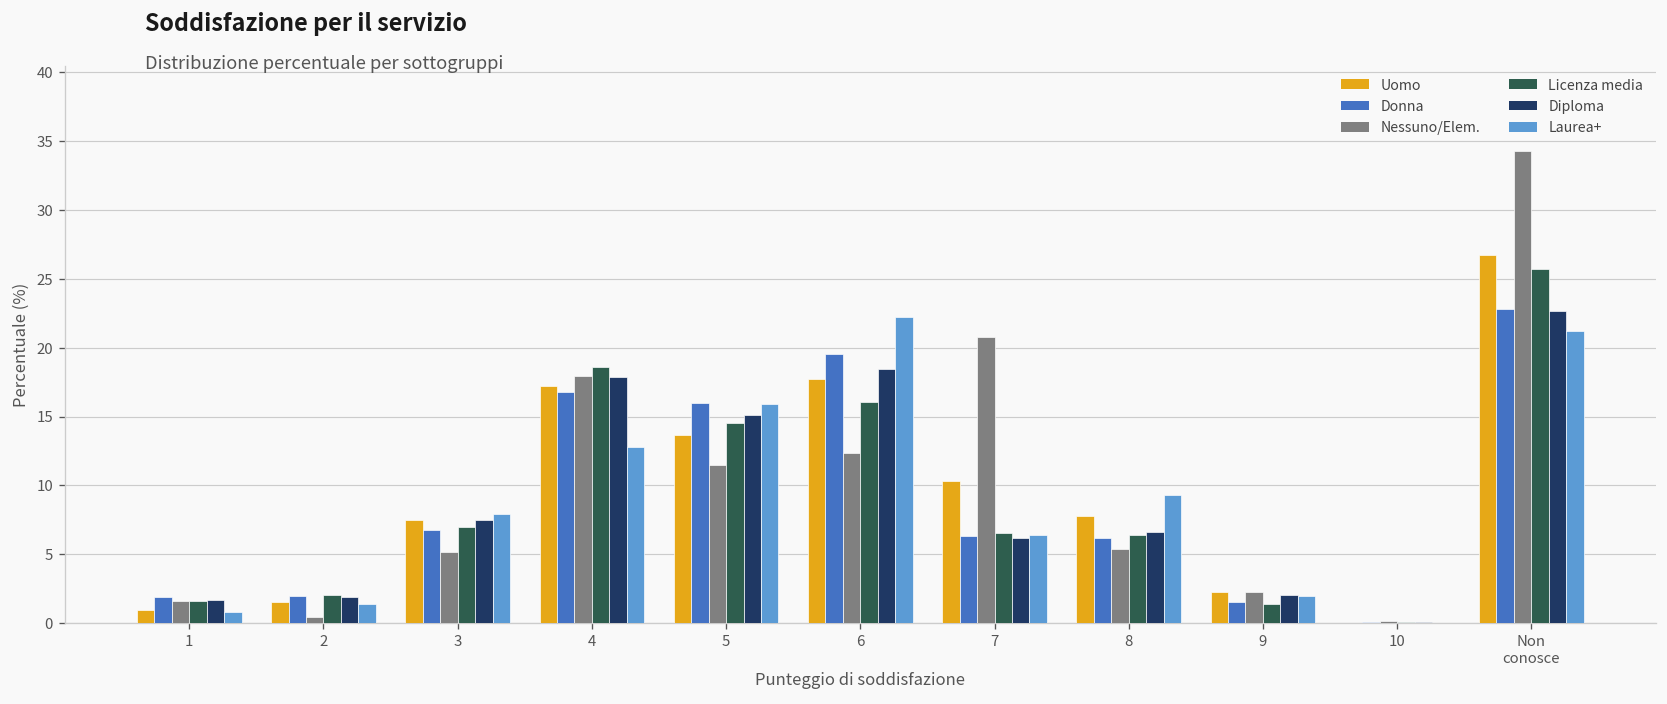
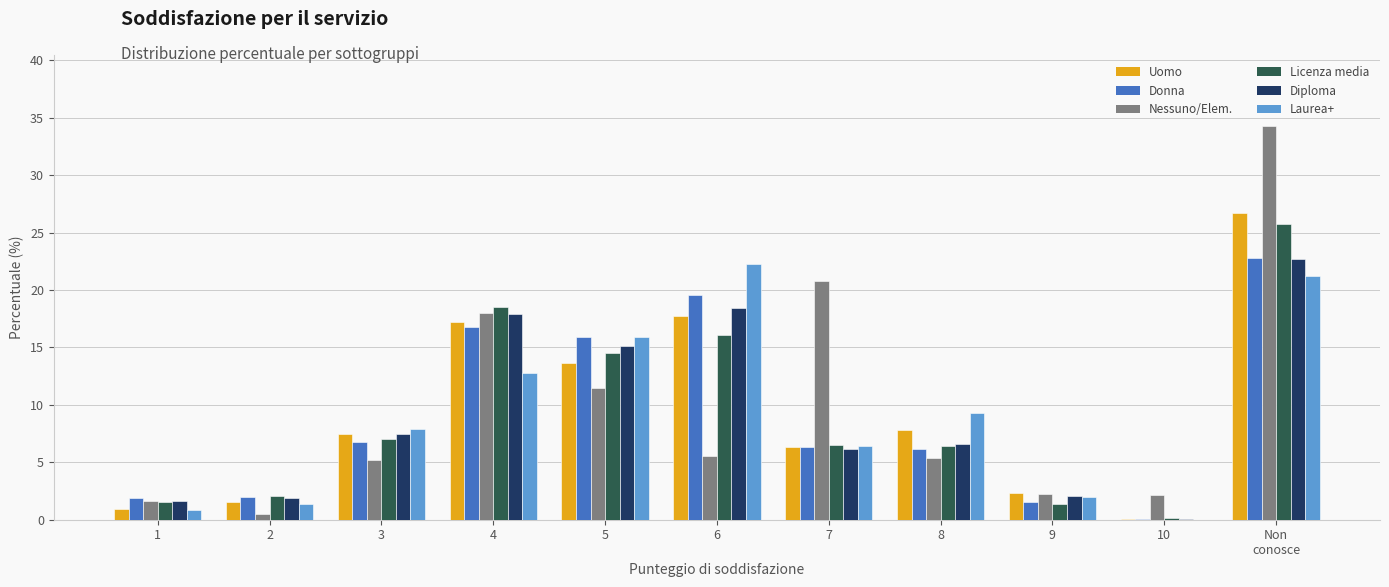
  {
    "Uomo": {
      "1": 0.9,
      "2": 1.5,
      "3": 7.5,
      "4": 17.2,
      "5": 13.7,
      "6": 17.7,
-     "7": 10.3,
+     "7": 6.3,
      "8": 7.8,
      "9": 2.3,
      "Non conosce": 26.7
    },
    "Nessuno/Elem.": {
      "1": 1.6,
      "2": 0.5,
      "3": 5.2,
      "4": 18.0,
      "5": 11.5,
-     "6": 12.3,
+     "6": 5.5,
      "7": 20.8,
      "8": 5.4,
      "9": 2.2,
-     "10": 0.2,
+     "10": 2.2,
      "Non conosce": 34.3
    }
  }
